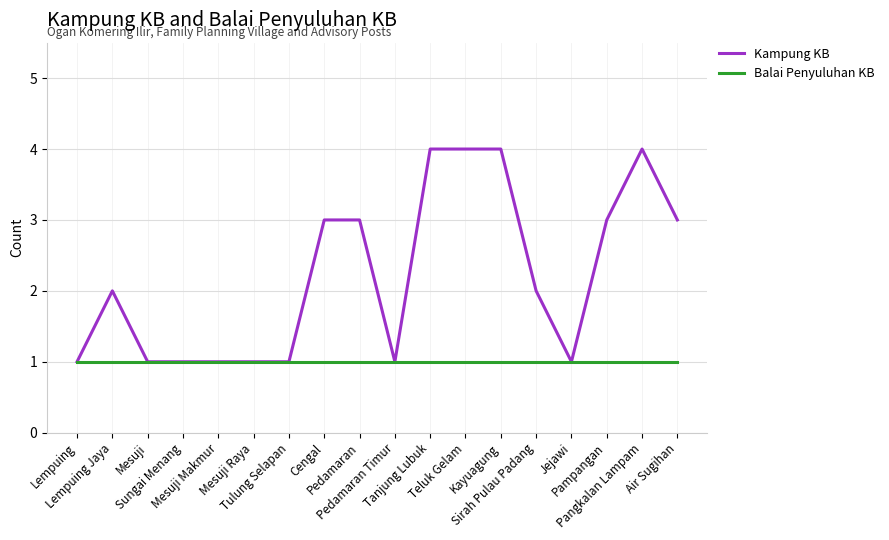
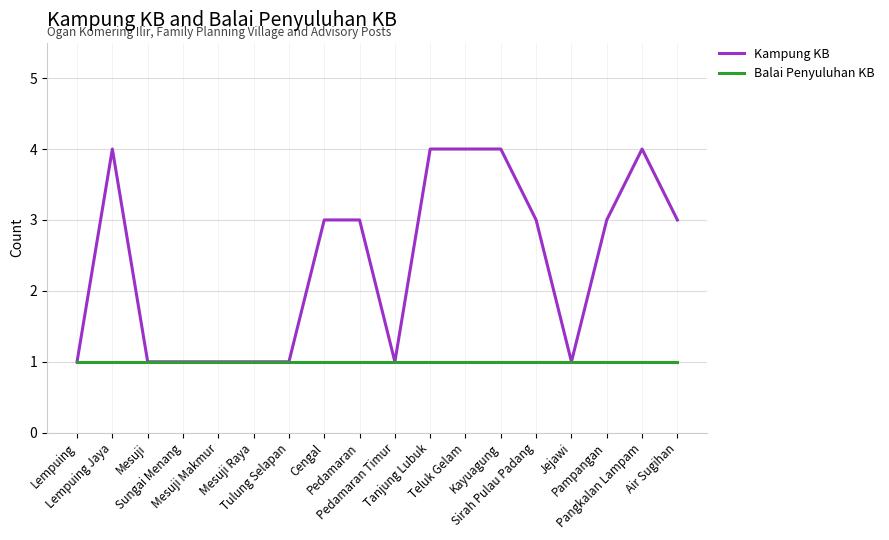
  {
    "Kampung KB": {
-     "Lempuing Jaya": 2,
+     "Lempuing Jaya": 4,
      "Cengal": 3,
      "Pedamaran": 3,
      "Tanjung Lubuk": 4,
      "Teluk Gelam": 4,
      "Kayuagung": 4,
-     "Sirah Pulau Padang": 2,
+     "Sirah Pulau Padang": 3,
      "Pampangan": 3,
      "Pangkalan Lampam": 4,
      "Air Sugihan": 3
    },
    "Balai Penyuluhan KB": {
      "Lempuing Jaya": 1,
      "Cengal": 1,
      "Pedamaran": 1,
      "Tanjung Lubuk": 1,
      "Teluk Gelam": 1,
      "Kayuagung": 1,
      "Sirah Pulau Padang": 1,
      "Pampangan": 1,
      "Pangkalan Lampam": 1,
      "Air Sugihan": 1
    }
  }
